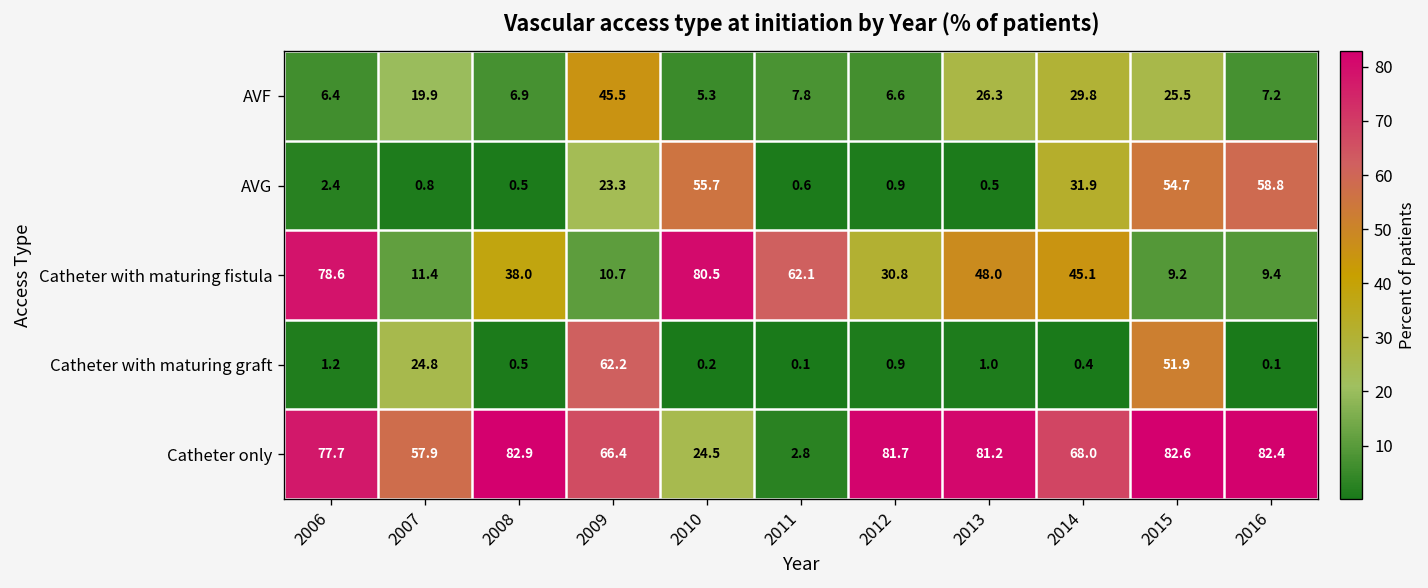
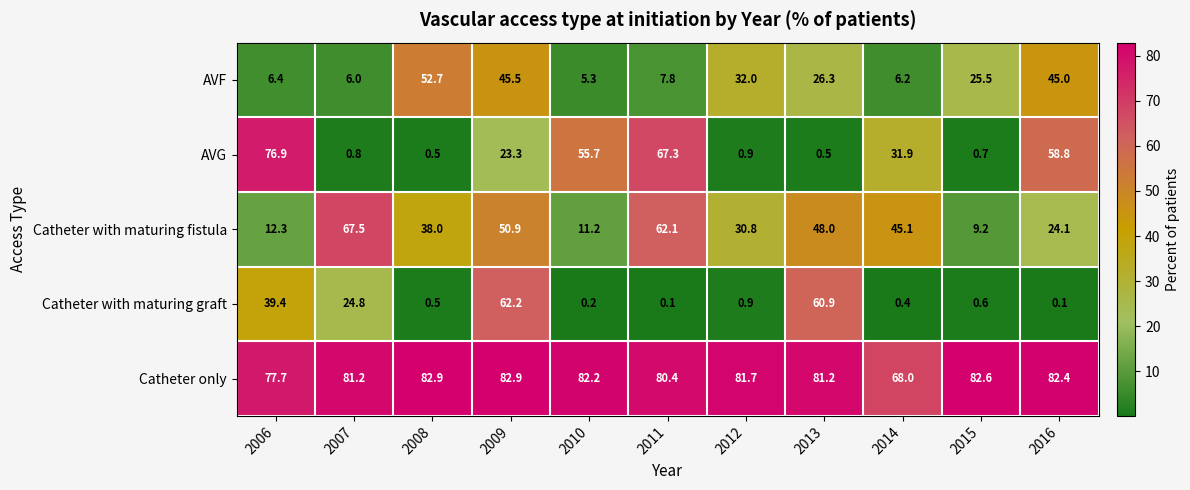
  {
    "AVF": {
      "2006": 6.4,
-     "2007": 19.9,
-     "2008": 6.9,
+     "2007": 6.0,
+     "2008": 52.7,
      "2009": 45.5,
      "2010": 5.3,
      "2011": 7.8,
-     "2012": 6.6,
+     "2012": 32.0,
      "2013": 26.3,
-     "2014": 29.8,
+     "2014": 6.2,
      "2015": 25.5,
-     "2016": 7.2
+     "2016": 45.0
    },
    "AVG": {
-     "2006": 2.4,
+     "2006": 76.9,
      "2007": 0.8,
      "2008": 0.5,
      "2009": 23.3,
      "2010": 55.7,
-     "2011": 0.6,
+     "2011": 67.3,
      "2012": 0.9,
      "2013": 0.5,
      "2014": 31.9,
-     "2015": 54.7,
+     "2015": 0.7,
      "2016": 58.8
    },
    "Catheter with maturing fistula": {
-     "2006": 78.6,
-     "2007": 11.4,
+     "2006": 12.3,
+     "2007": 67.5,
      "2008": 38.0,
-     "2009": 10.7,
-     "2010": 80.5,
+     "2009": 50.9,
+     "2010": 11.2,
      "2011": 62.1,
      "2012": 30.8,
      "2013": 48.0,
      "2014": 45.1,
      "2015": 9.2,
-     "2016": 9.4
+     "2016": 24.1
    },
    "Catheter with maturing graft": {
-     "2006": 1.2,
+     "2006": 39.4,
      "2007": 24.8,
      "2008": 0.5,
      "2009": 62.2,
      "2010": 0.2,
      "2011": 0.1,
      "2012": 0.9,
-     "2013": 1.0,
+     "2013": 60.9,
      "2014": 0.4,
-     "2015": 51.9,
+     "2015": 0.6,
      "2016": 0.1
    },
    "Catheter only": {
      "2006": 77.7,
-     "2007": 57.9,
+     "2007": 81.2,
      "2008": 82.9,
-     "2009": 66.4,
-     "2010": 24.5,
-     "2011": 2.8,
+     "2009": 82.9,
+     "2010": 82.2,
+     "2011": 80.4,
      "2012": 81.7,
      "2013": 81.2,
      "2014": 68.0,
      "2015": 82.6,
      "2016": 82.4
    }
  }
